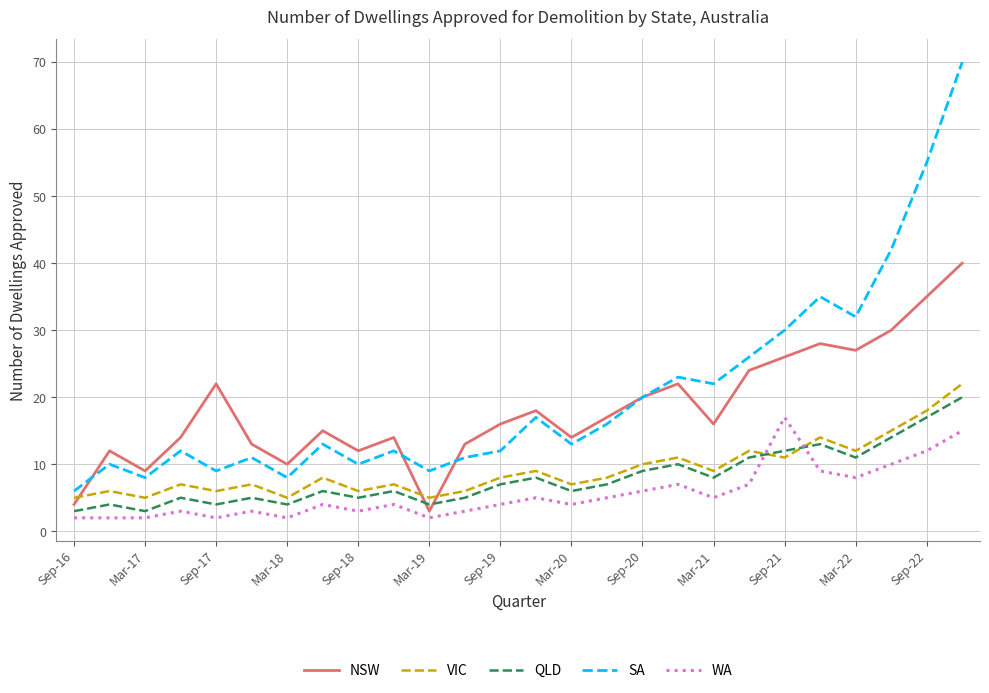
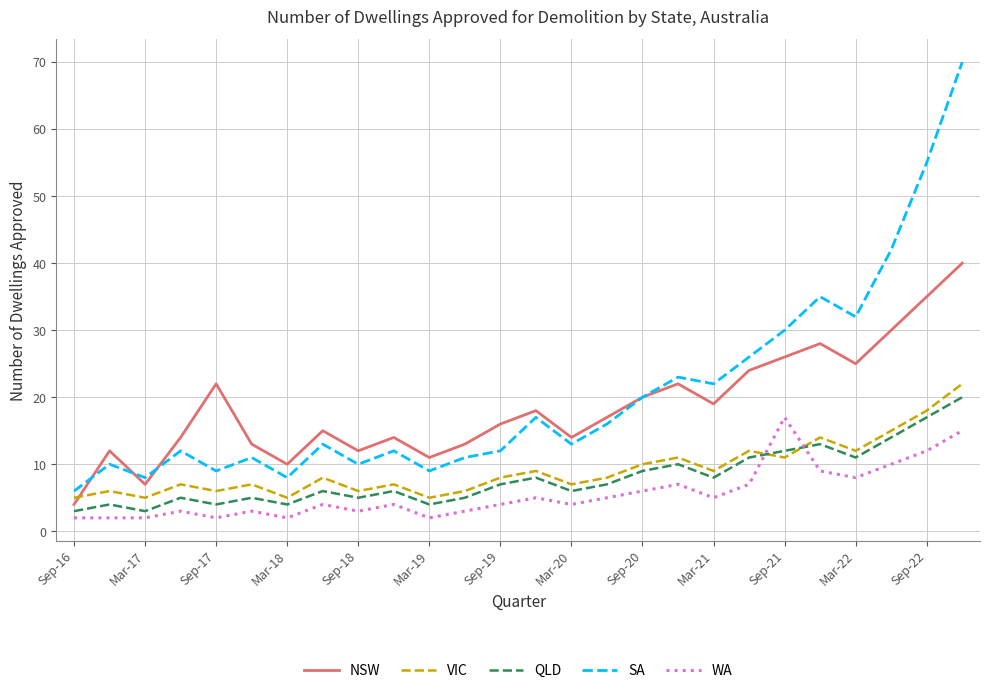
  {
    "NSW": {
      "Sep-16": 4,
-     "Mar-17": 9,
+     "Mar-17": 7,
      "Sep-17": 22,
      "Mar-18": 10,
      "Sep-18": 12,
-     "Mar-19": 3,
+     "Mar-19": 11,
      "Sep-19": 16,
      "Mar-20": 14,
-     "Mar-21": 16,
+     "Mar-21": 19,
      "Sep-21": 26,
-     "Mar-22": 27,
+     "Mar-22": 25,
      "Sep-22": 35
    },
    "VIC": {
      "Sep-16": 5,
      "Mar-17": 5,
      "Sep-17": 6,
      "Mar-18": 5,
      "Sep-18": 6,
      "Mar-19": 5,
      "Sep-19": 8,
      "Mar-20": 7,
      "Sep-20": 10,
      "Mar-21": 9,
      "Sep-21": 11,
      "Mar-22": 12,
      "Sep-22": 18
    },
    "QLD": {
      "Sep-16": 3,
      "Mar-17": 3,
      "Sep-17": 4,
      "Mar-18": 4,
      "Sep-18": 5,
      "Mar-19": 4,
      "Sep-19": 7,
      "Mar-20": 6,
      "Sep-20": 9,
      "Mar-21": 8,
      "Sep-21": 12,
      "Mar-22": 11,
      "Sep-22": 17
    },
    "SA": {
      "Sep-16": 6,
      "Mar-17": 8,
      "Sep-17": 9,
      "Mar-18": 8,
      "Sep-18": 10,
      "Mar-19": 9,
      "Sep-19": 12,
      "Mar-20": 13,
      "Mar-21": 22,
      "Sep-21": 30,
      "Mar-22": 32,
      "Sep-22": 55
    },
    "WA": {
      "Sep-16": 2,
      "Mar-17": 2,
      "Sep-17": 2,
      "Mar-18": 2,
      "Sep-18": 3,
      "Mar-19": 2,
      "Sep-19": 4,
      "Mar-20": 4,
      "Sep-20": 6,
      "Mar-21": 5,
      "Sep-21": 17,
      "Mar-22": 8,
      "Sep-22": 12
    }
  }
